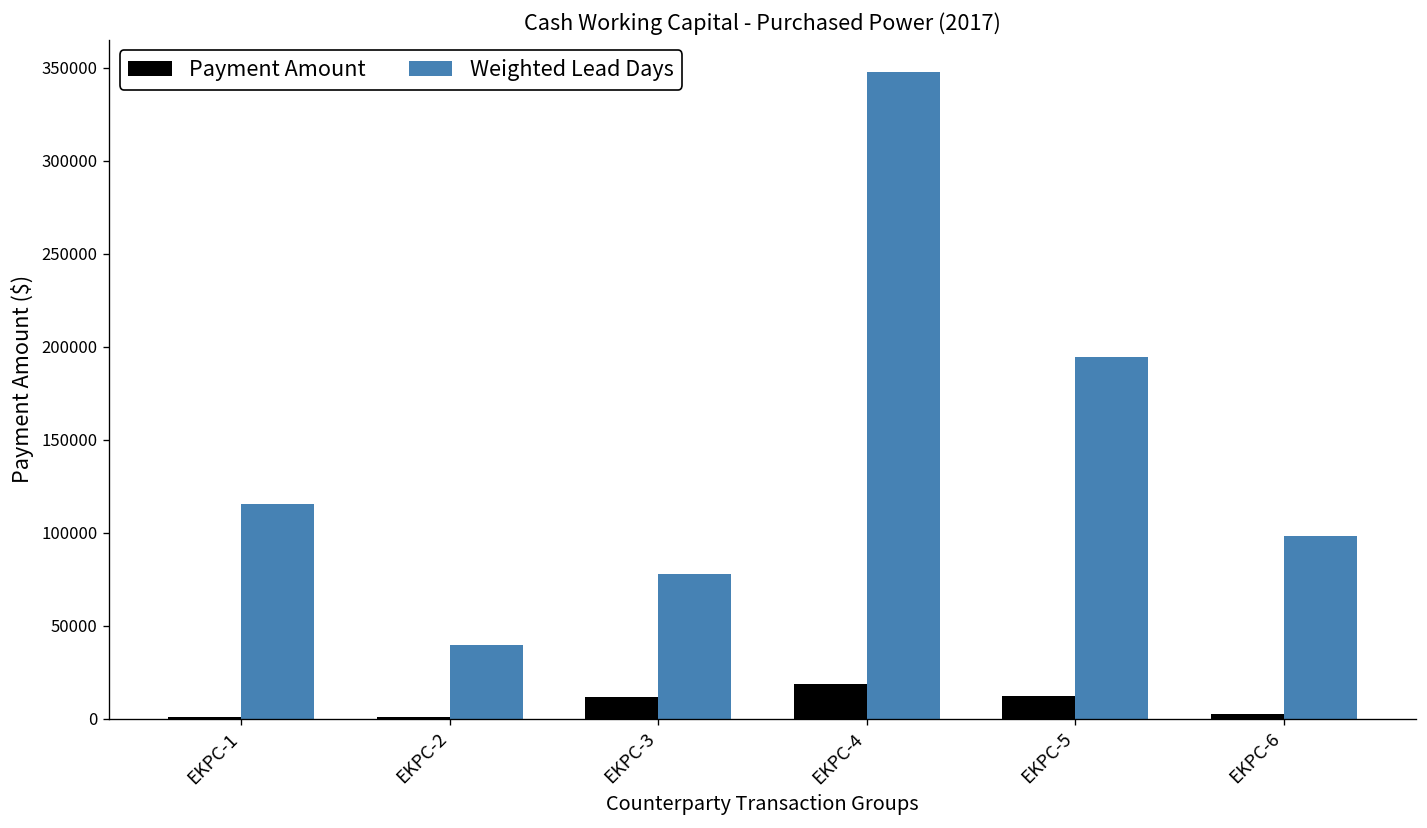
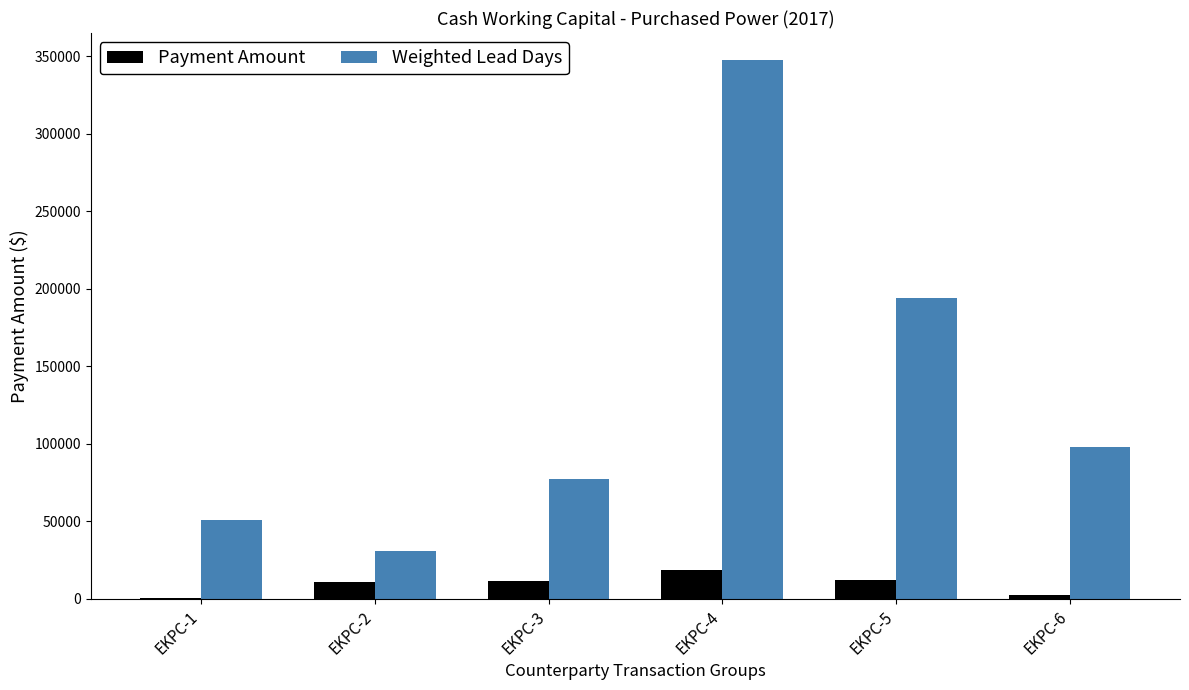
  {
    "Payment Amount": {
-     "EKPC-2": 1000,
+     "EKPC-2": 11000,
      "EKPC-3": 12000,
      "EKPC-4": 18000,
      "EKPC-5": 12000,
      "EKPC-6": 3000
    },
    "Weighted Lead Days": {
-     "EKPC-1": 116000,
-     "EKPC-2": 39000,
+     "EKPC-1": 51000,
+     "EKPC-2": 31000,
      "EKPC-3": 78000,
      "EKPC-4": 348000,
      "EKPC-5": 194000,
      "EKPC-6": 98000
    }
  }
